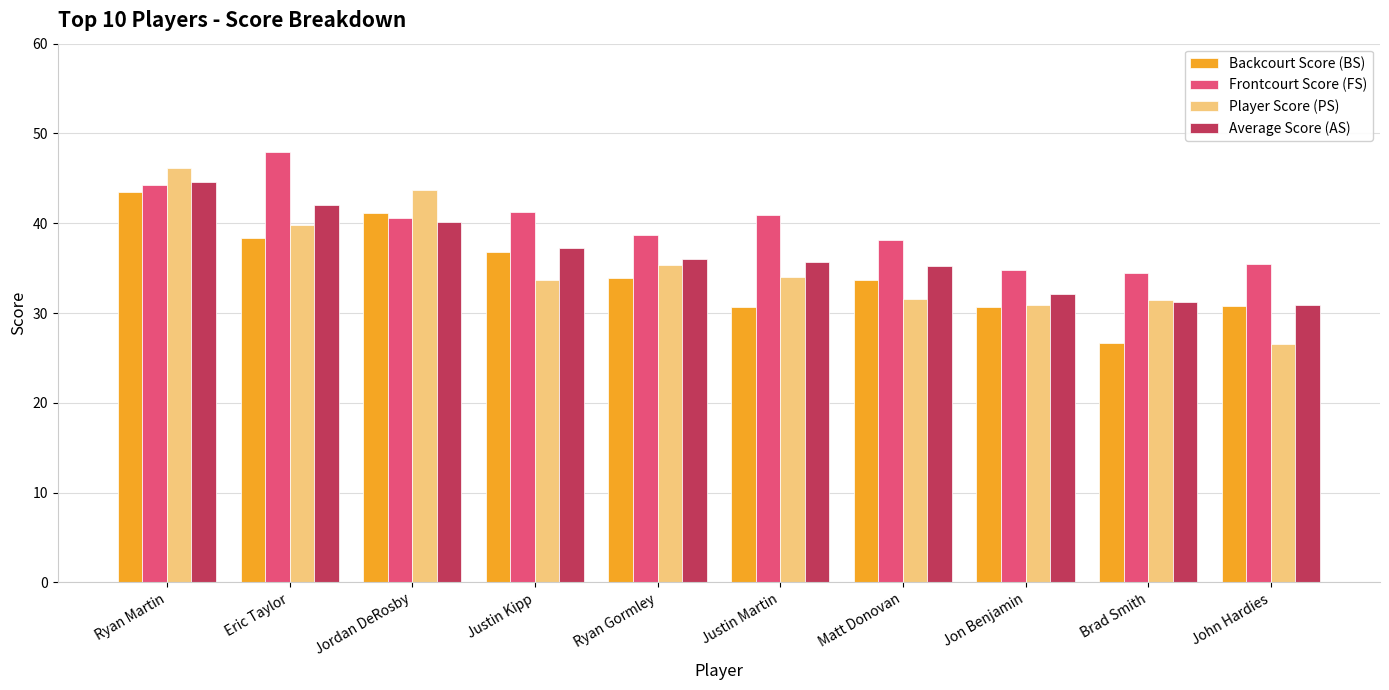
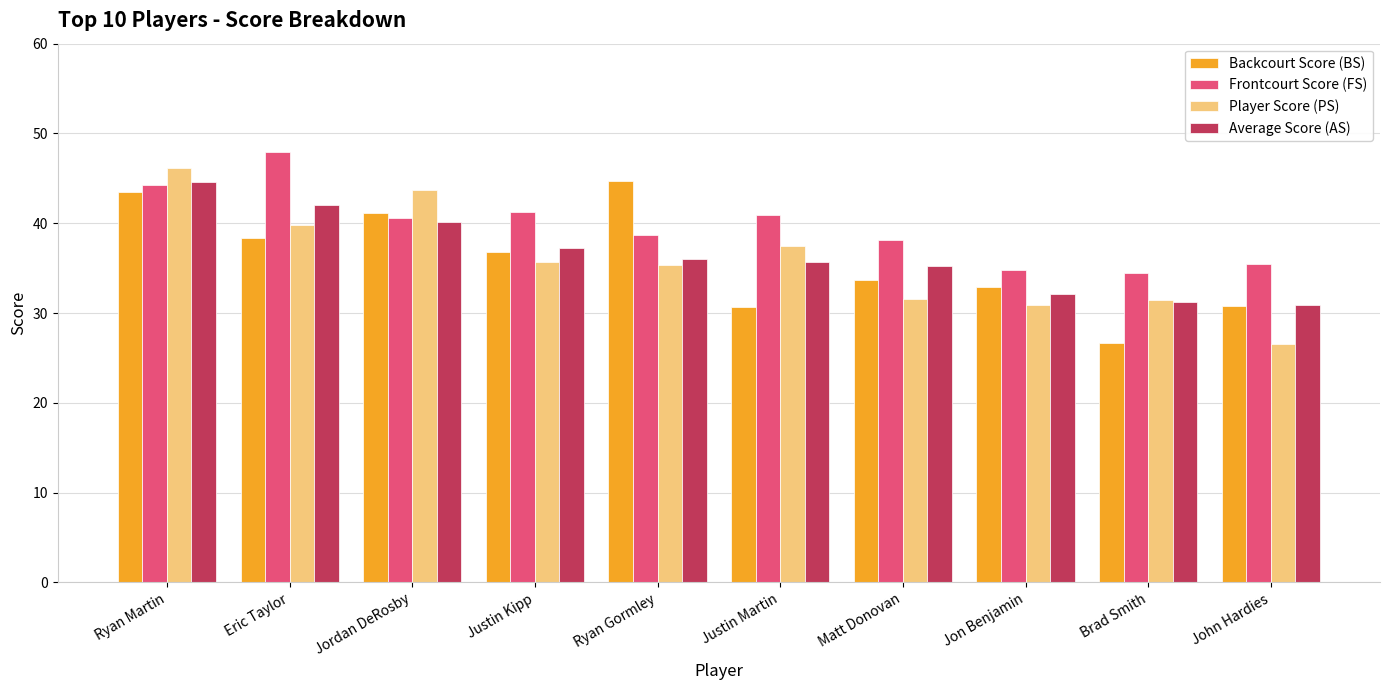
  {
    "Backcourt Score (BS)": {
      "Ryan Martin": 43,
      "Eric Taylor": 38,
      "Jordan DeRosby": 41,
      "Justin Kipp": 37,
-     "Ryan Gormley": 34,
+     "Ryan Gormley": 45,
      "Justin Martin": 31,
      "Matt Donovan": 34,
-     "Jon Benjamin": 31,
+     "Jon Benjamin": 33,
      "Brad Smith": 27,
      "John Hardies": 31
    },
    "Player Score (PS)": {
      "Ryan Martin": 46,
      "Eric Taylor": 40,
      "Jordan DeRosby": 44,
-     "Justin Kipp": 34,
+     "Justin Kipp": 36,
      "Ryan Gormley": 35,
-     "Justin Martin": 34,
+     "Justin Martin": 38,
      "Matt Donovan": 32,
      "Jon Benjamin": 31,
      "Brad Smith": 31,
      "John Hardies": 27
    }
  }
